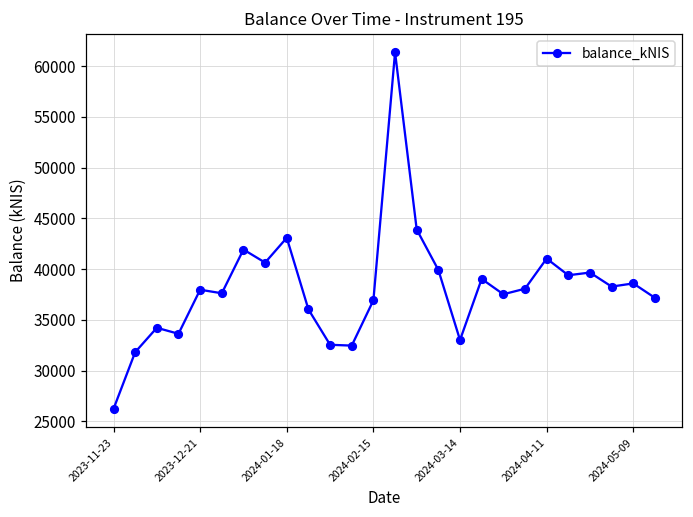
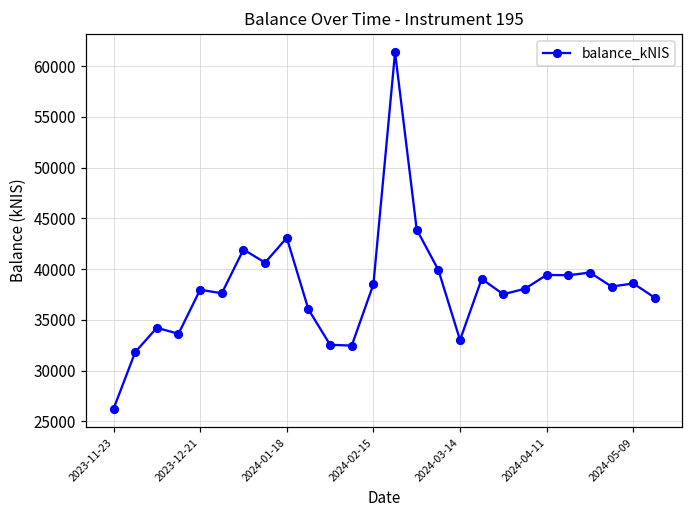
  {
    "2023-11-23": 26000,
    "2023-12-21": 38000,
    "2024-01-18": 43000,
-   "2024-02-15": 37000,
+   "2024-02-15": 38000,
    "2024-03-14": 33000,
-   "2024-04-11": 41000,
+   "2024-04-11": 39000,
    "2024-05-09": 39000
  }
